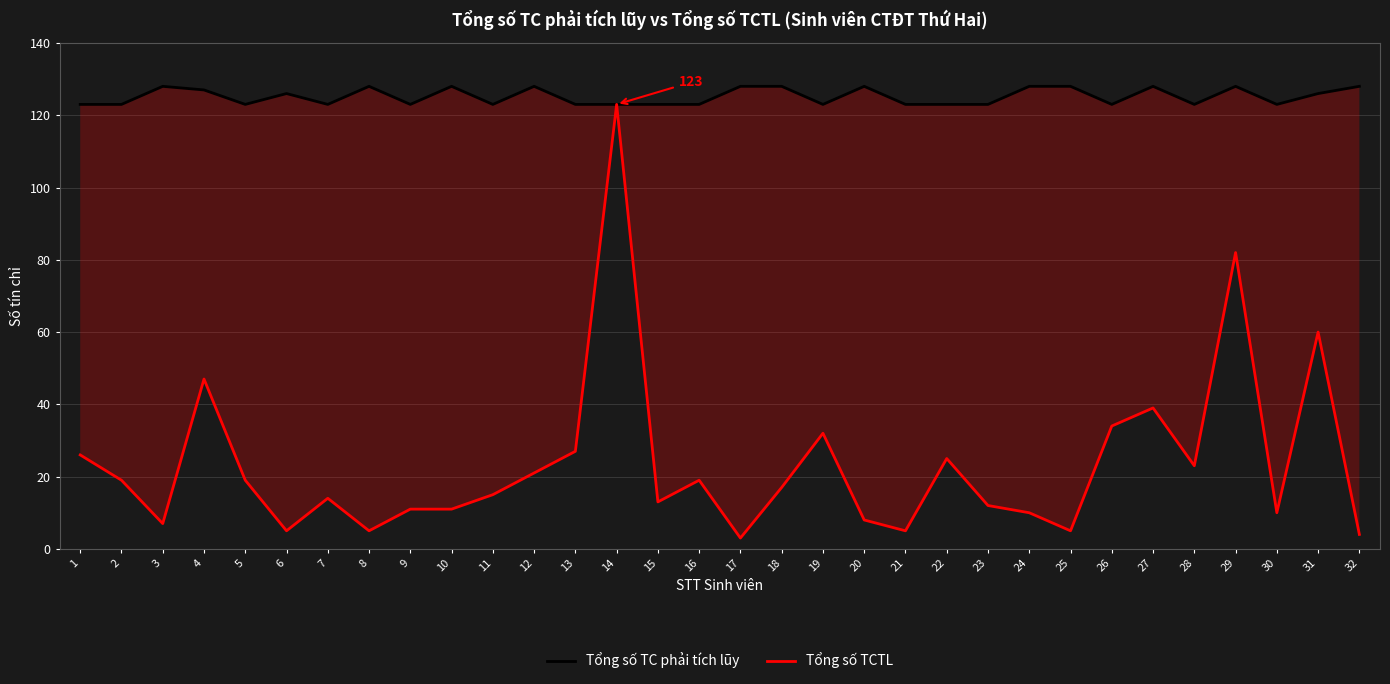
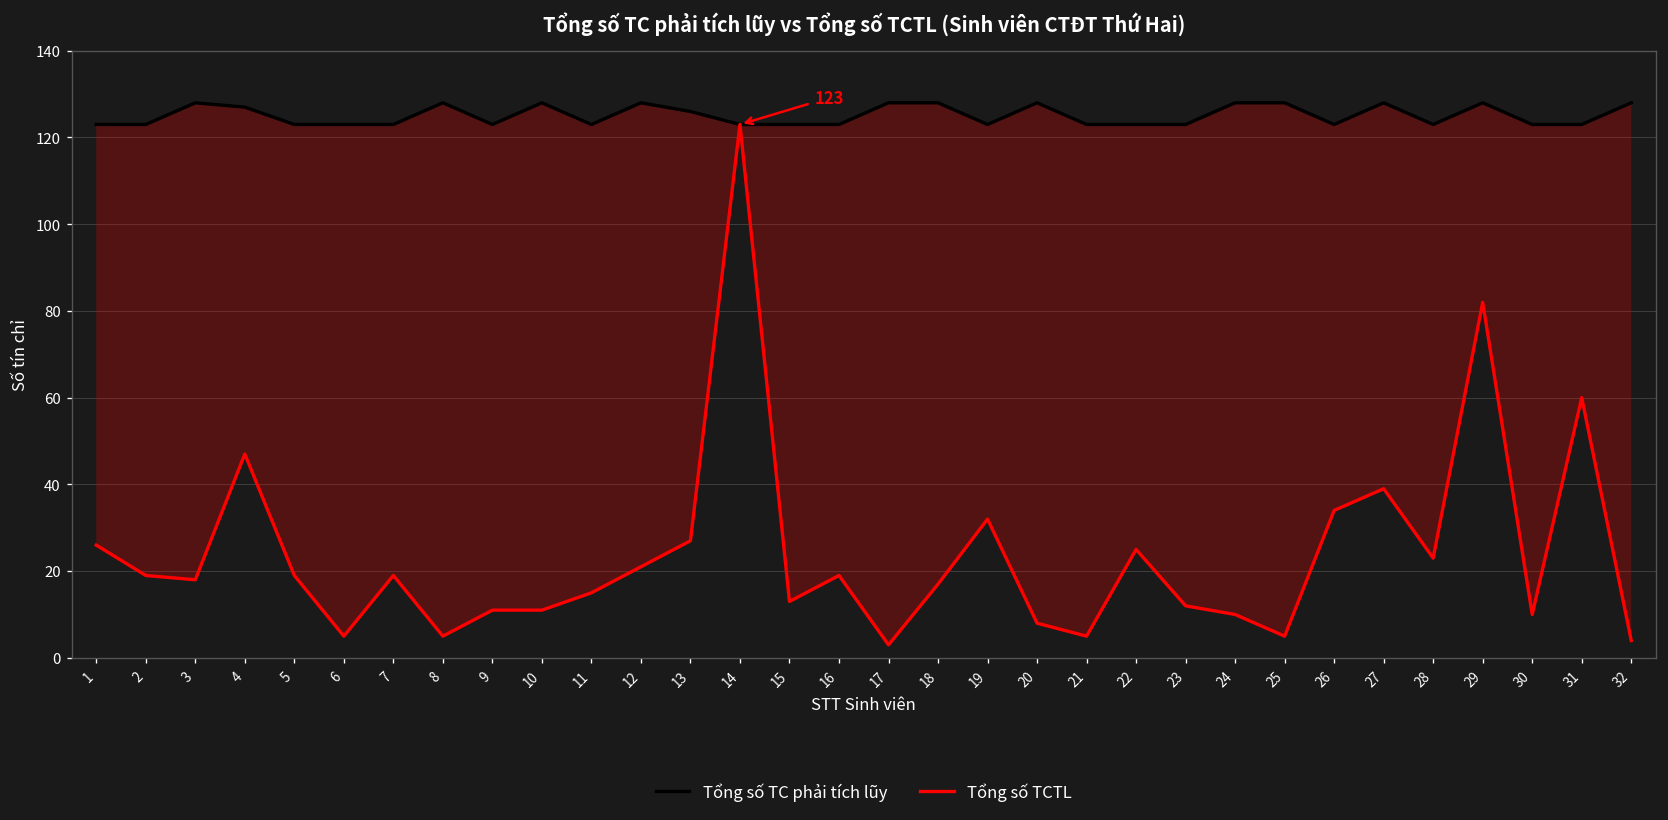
  {
    "Tổng số TC phải tích lũy": {
      "1": 123,
      "2": 123,
      "3": 128,
      "4": 127,
      "5": 123,
-     "6": 126,
+     "6": 123,
      "7": 123,
      "8": 128,
      "9": 123,
      "10": 128,
      "11": 123,
      "12": 128,
-     "13": 123,
+     "13": 126,
      "17": 128,
      "18": 128,
      "19": 123,
      "20": 128,
      "21": 123,
      "22": 123,
      "23": 123,
      "24": 128,
      "25": 128,
      "26": 123,
      "27": 128,
      "28": 123,
      "29": 128,
      "30": 123,
-     "31": 126,
+     "31": 123,
      "32": 128
    },
    "Tổng số TCTL": {
      "1": 26,
      "2": 19,
-     "3": 7,
+     "3": 18,
      "4": 47,
      "5": 19,
      "6": 5,
-     "7": 14,
+     "7": 19,
      "8": 5,
      "9": 11,
      "10": 11,
      "11": 15,
      "12": 21,
      "13": 27,
      "15": 13,
      "16": 19,
      "17": 3,
      "18": 17,
      "19": 32,
      "20": 8,
      "21": 5,
      "22": 25,
      "23": 12,
      "24": 10,
      "25": 5,
      "26": 34,
      "27": 39,
      "28": 23,
      "29": 82,
      "30": 10,
      "31": 60,
      "32": 4
    }
  }
